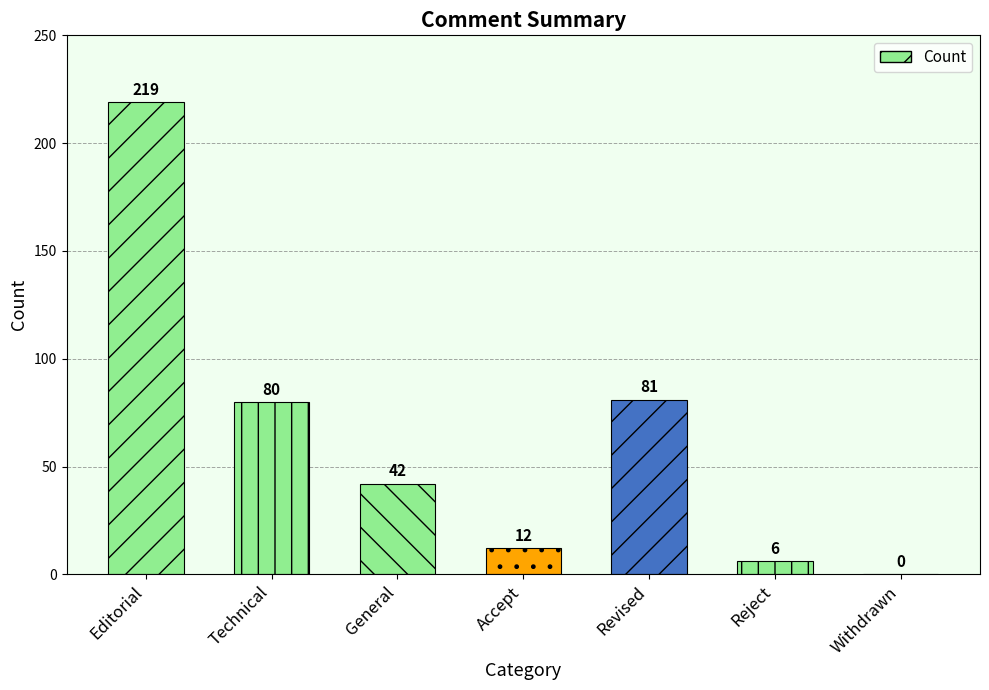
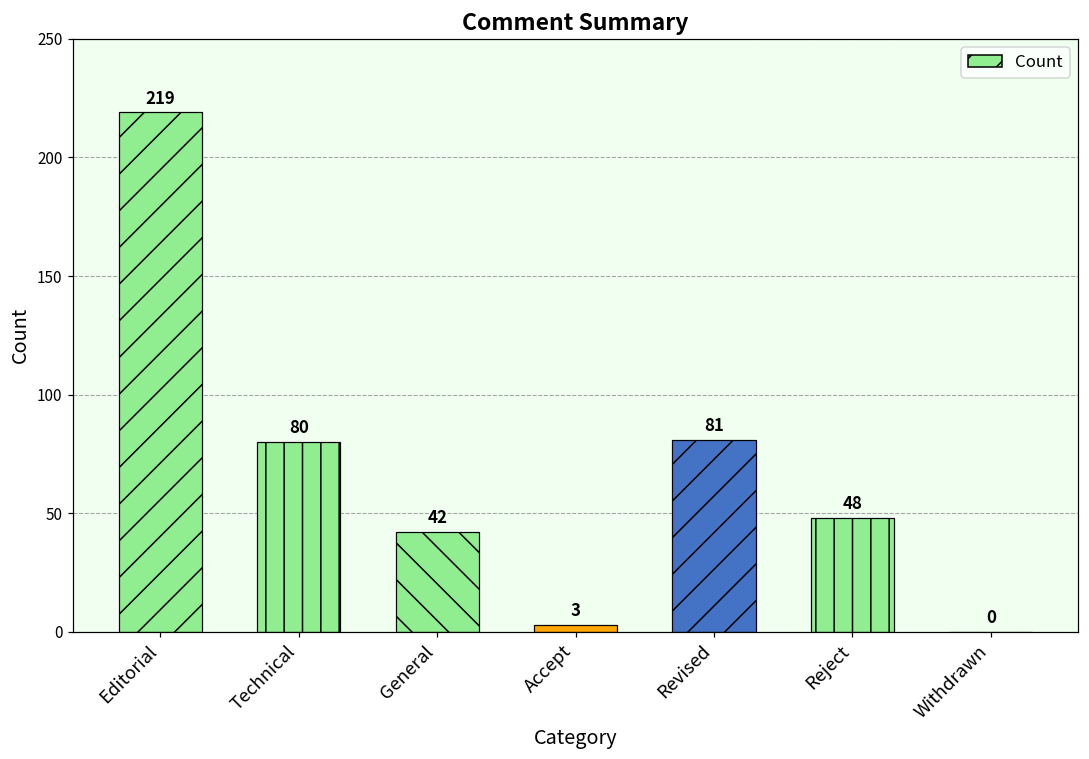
  {
    "Editorial": 219,
    "Technical": 80,
    "General": 42,
-   "Accept": 12,
+   "Accept": 3,
    "Revised": 81,
-   "Reject": 6,
+   "Reject": 48,
    "Withdrawn": 0
  }
